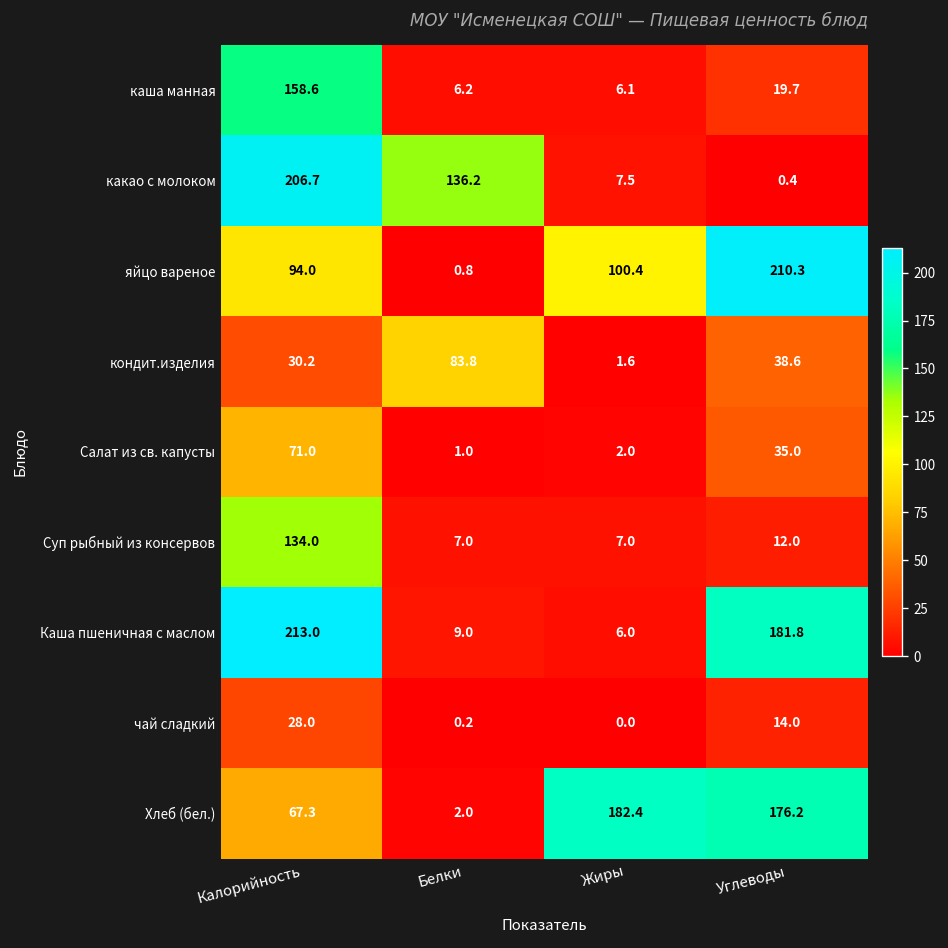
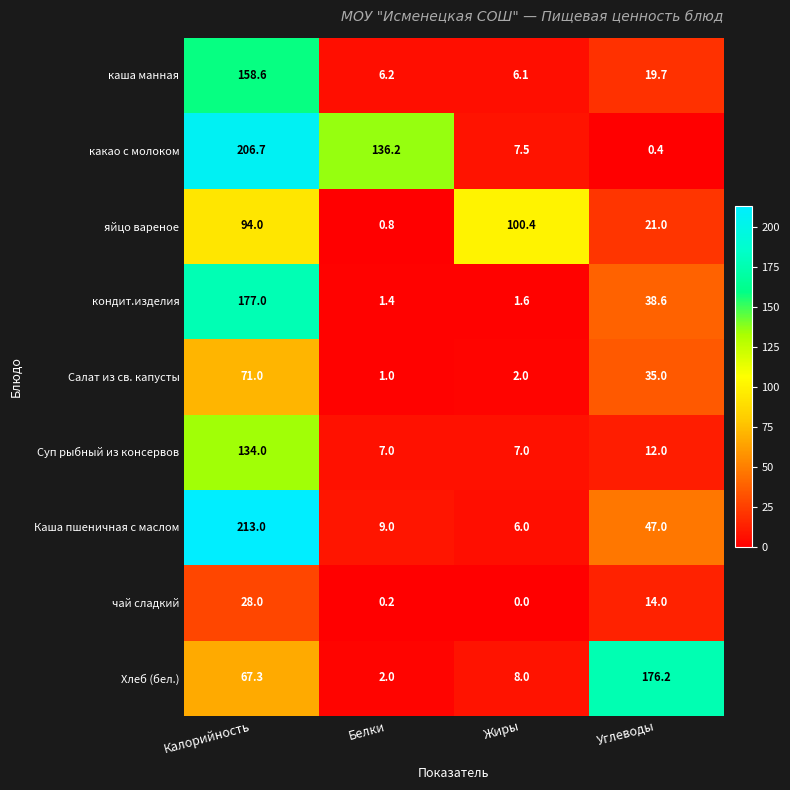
  {
    "каша манная": {
      "Калорийность": 158.6,
      "Белки": 6.2,
      "Жиры": 6.1,
      "Углеводы": 19.7
    },
    "какао с молоком": {
      "Калорийность": 206.7,
      "Белки": 136.2,
      "Жиры": 7.5,
      "Углеводы": 0.4
    },
    "яйцо вареное": {
      "Калорийность": 94.0,
      "Белки": 0.8,
      "Жиры": 100.4,
-     "Углеводы": 210.3
+     "Углеводы": 21.0
    },
    "кондит.изделия": {
-     "Калорийность": 30.2,
-     "Белки": 83.8,
+     "Калорийность": 177.0,
+     "Белки": 1.4,
      "Жиры": 1.6,
      "Углеводы": 38.6
    },
    "Салат из св. капусты": {
      "Калорийность": 71.0,
      "Белки": 1.0,
      "Жиры": 2.0,
      "Углеводы": 35.0
    },
    "Суп рыбный из консервов": {
      "Калорийность": 134.0,
      "Белки": 7.0,
      "Жиры": 7.0,
      "Углеводы": 12.0
    },
    "Каша пшеничная с маслом": {
      "Калорийность": 213.0,
      "Белки": 9.0,
      "Жиры": 6.0,
-     "Углеводы": 181.8
+     "Углеводы": 47.0
    },
    "чай сладкий": {
      "Калорийность": 28.0,
      "Белки": 0.2,
      "Жиры": 0.0,
      "Углеводы": 14.0
    },
    "Хлеб (бел.)": {
      "Калорийность": 67.3,
      "Белки": 2.0,
-     "Жиры": 182.4,
+     "Жиры": 8.0,
      "Углеводы": 176.2
    }
  }
